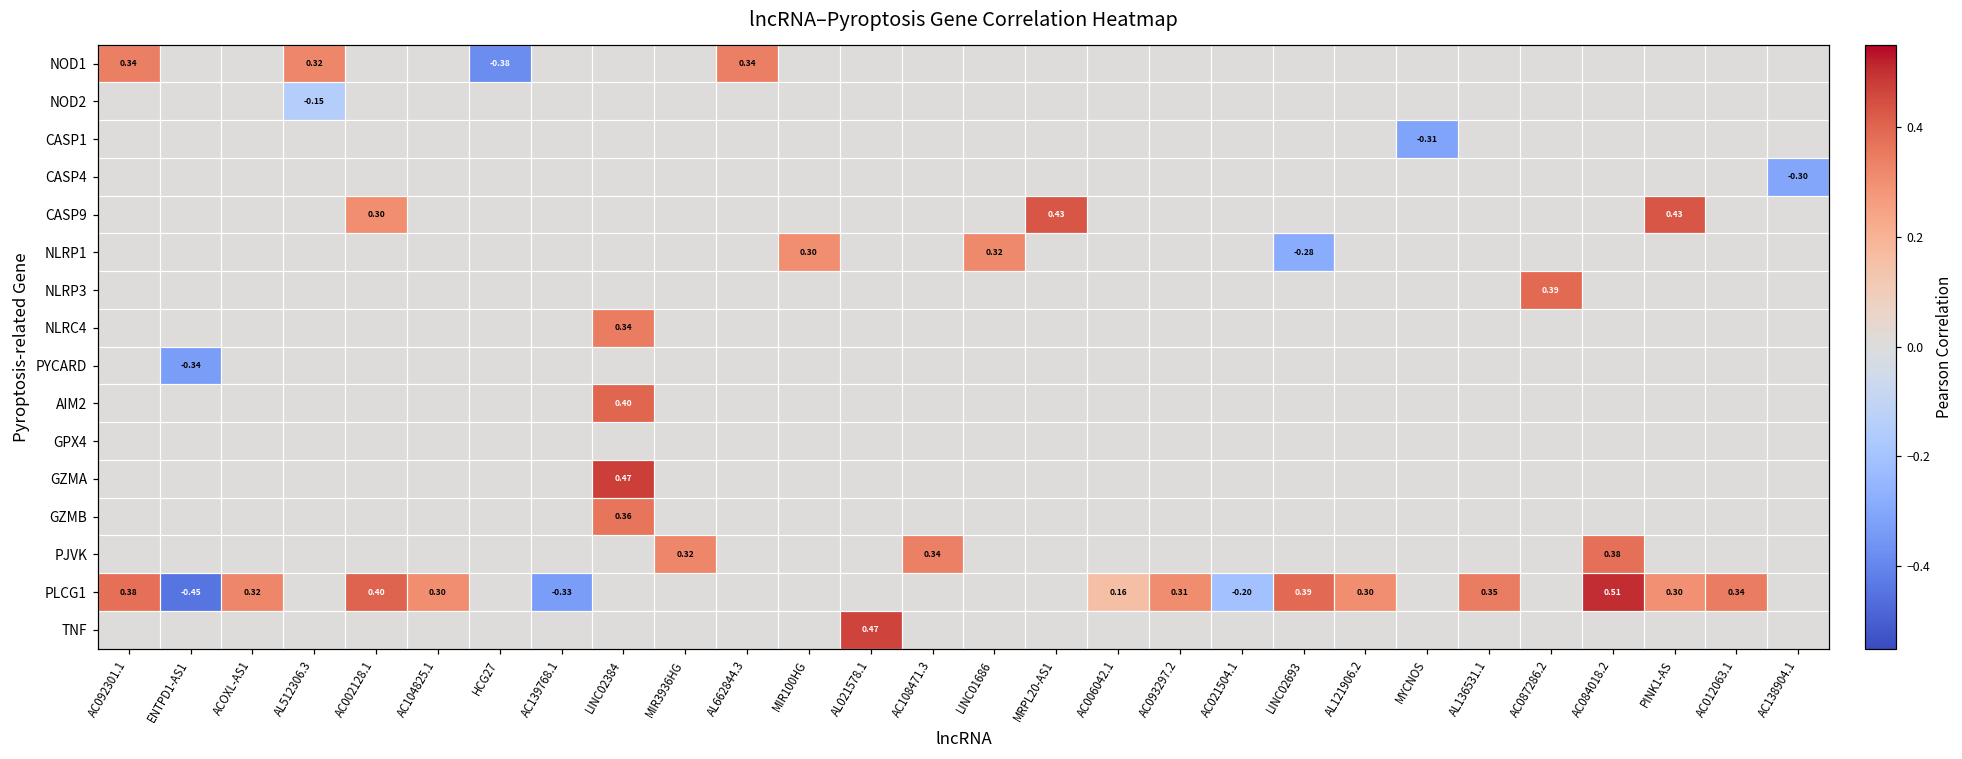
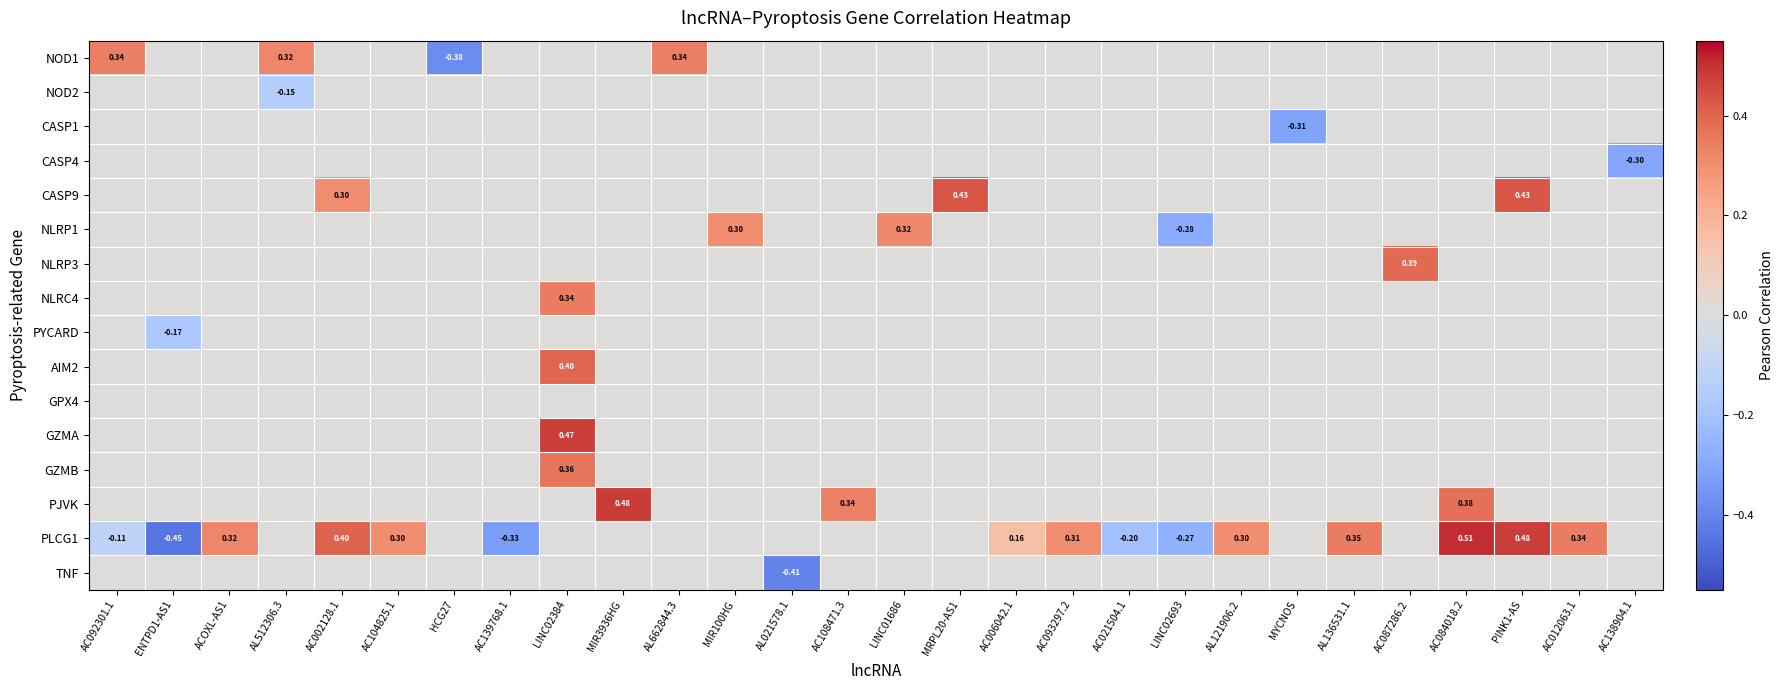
  {
    "NOD1": {
      "AC092301.1": 0.34,
      "AL512306.3": 0.32,
      "HCG27": -0.38,
      "AL662844.3": 0.34
    },
    "NOD2": {
      "AL512306.3": -0.15
    },
    "CASP1": {
      "MYCNOS": -0.31
    },
    "CASP4": {
      "AC138904.1": -0.30
    },
    "CASP9": {
      "AC002128.1": 0.30,
      "MRPL20-AS1": 0.43,
      "PINK1-AS": 0.43
    },
    "NLRP1": {
      "MIR100HG": 0.30,
      "LINC01686": 0.32,
      "LINC02693": -0.28
    },
    "NLRP3": {
      "AC087286.2": 0.39
    },
    "NLRC4": {
      "LINC02384": 0.34
    },
    "PYCARD": {
-     "ENTPD1-AS1": -0.34
+     "ENTPD1-AS1": -0.17
    },
    "AIM2": {
      "LINC02384": 0.40
    },
    "GZMA": {
      "LINC02384": 0.47
    },
    "GZMB": {
      "LINC02384": 0.36
    },
    "PJVK": {
-     "MIR3936HG": 0.32,
+     "MIR3936HG": 0.48,
      "AC108471.3": 0.34,
      "AC084018.2": 0.38
    },
    "PLCG1": {
-     "AC092301.1": 0.38,
+     "AC092301.1": -0.11,
      "ENTPD1-AS1": -0.45,
      "ACOXL-AS1": 0.32,
      "AC002128.1": 0.40,
      "AC104825.1": 0.30,
      "AC139768.1": -0.33,
      "AC006042.1": 0.16,
      "AC093297.2": 0.31,
      "AC021504.1": -0.20,
-     "LINC02693": 0.39,
+     "LINC02693": -0.27,
      "AL121906.2": 0.30,
      "AL136531.1": 0.35,
      "AC084018.2": 0.51,
-     "PINK1-AS": 0.30,
+     "PINK1-AS": 0.48,
      "AC012063.1": 0.34
    },
    "TNF": {
-     "AL021578.1": 0.47
+     "AL021578.1": -0.41
    }
  }
